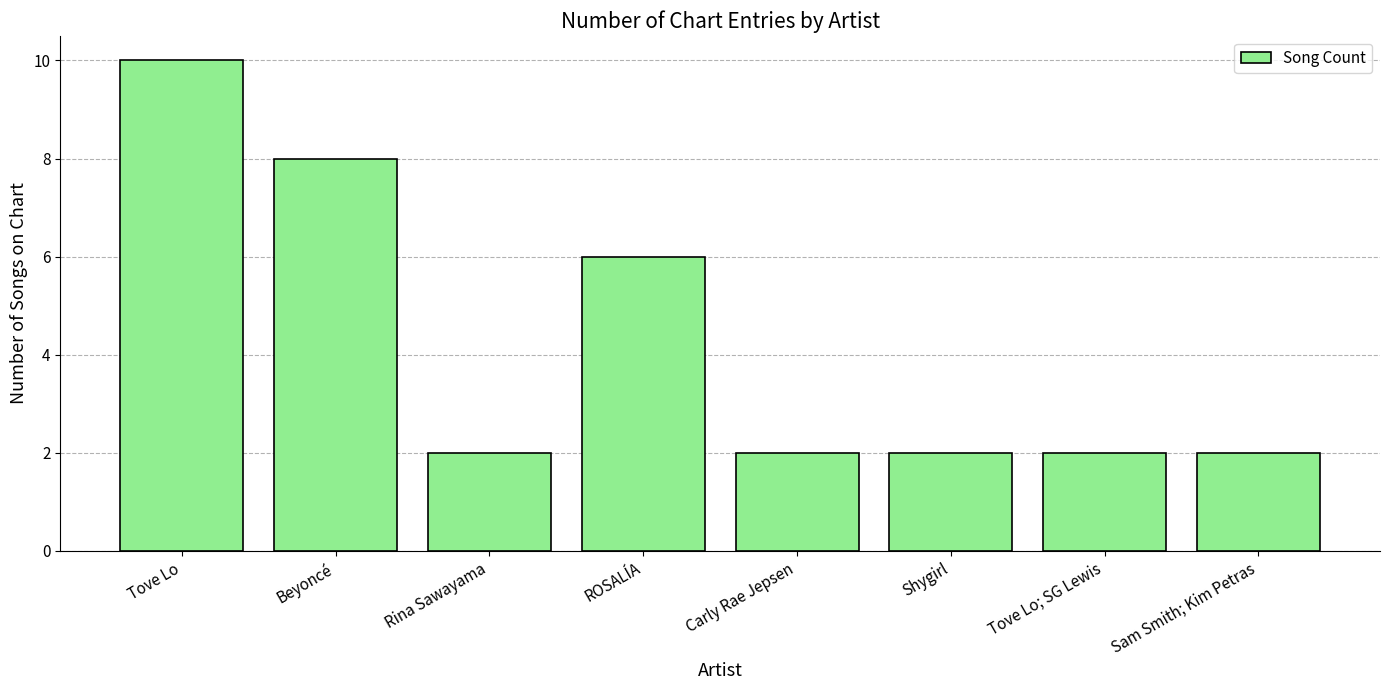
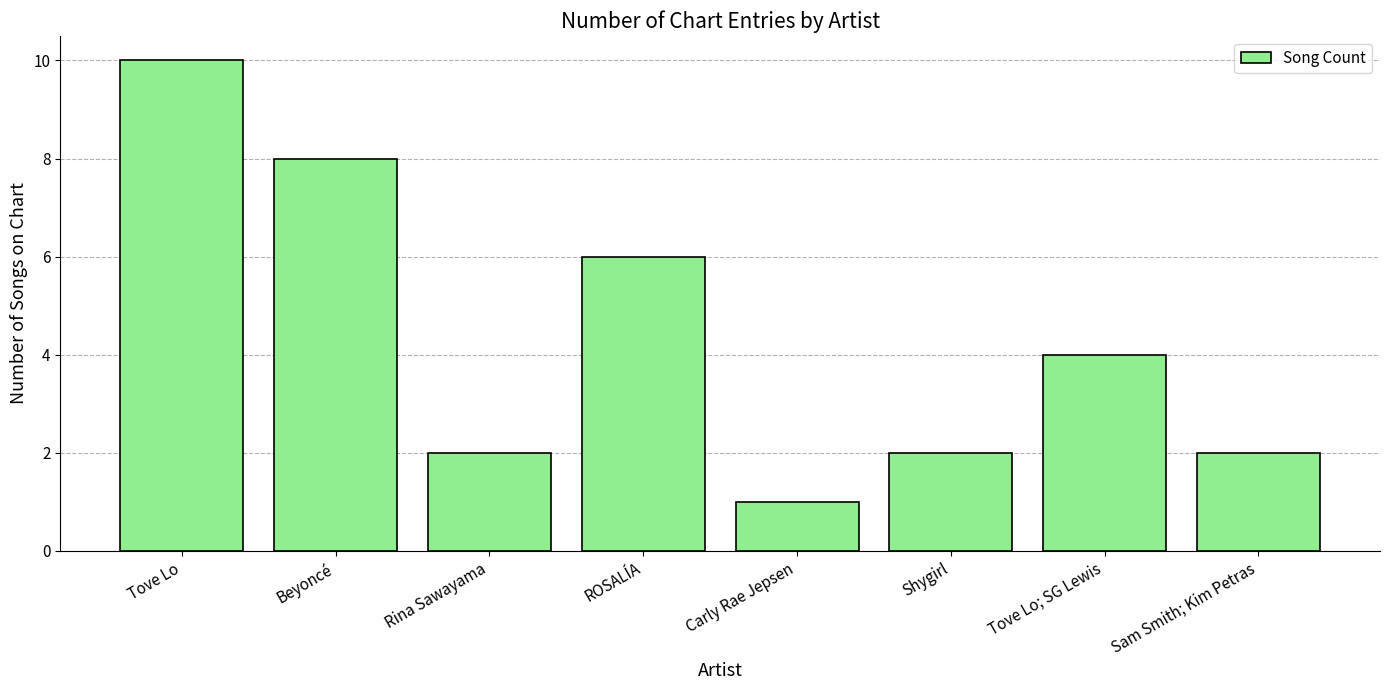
  {
    "Tove Lo": 10,
    "Beyoncé": 8,
    "Rina Sawayama": 2,
    "ROSALÍA": 6,
-   "Carly Rae Jepsen": 2,
+   "Carly Rae Jepsen": 1,
    "Shygirl": 2,
-   "Tove Lo; SG Lewis": 2,
+   "Tove Lo; SG Lewis": 4,
    "Sam Smith; Kim Petras": 2
  }
